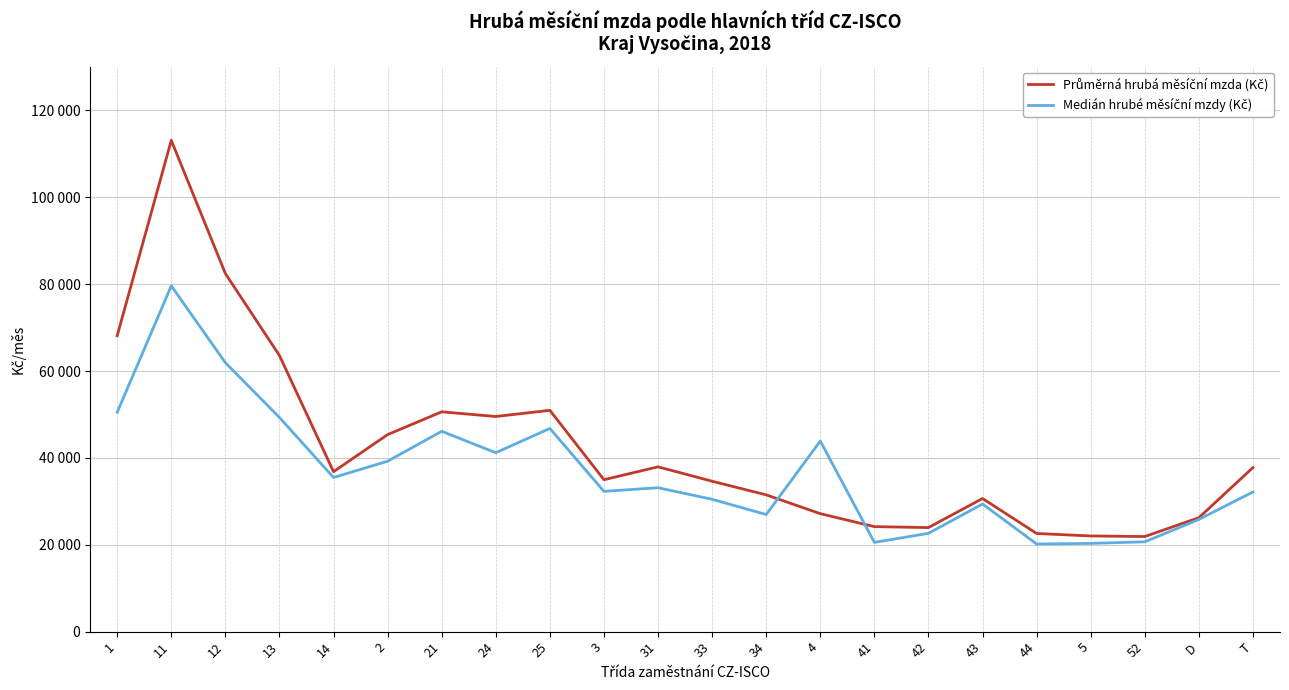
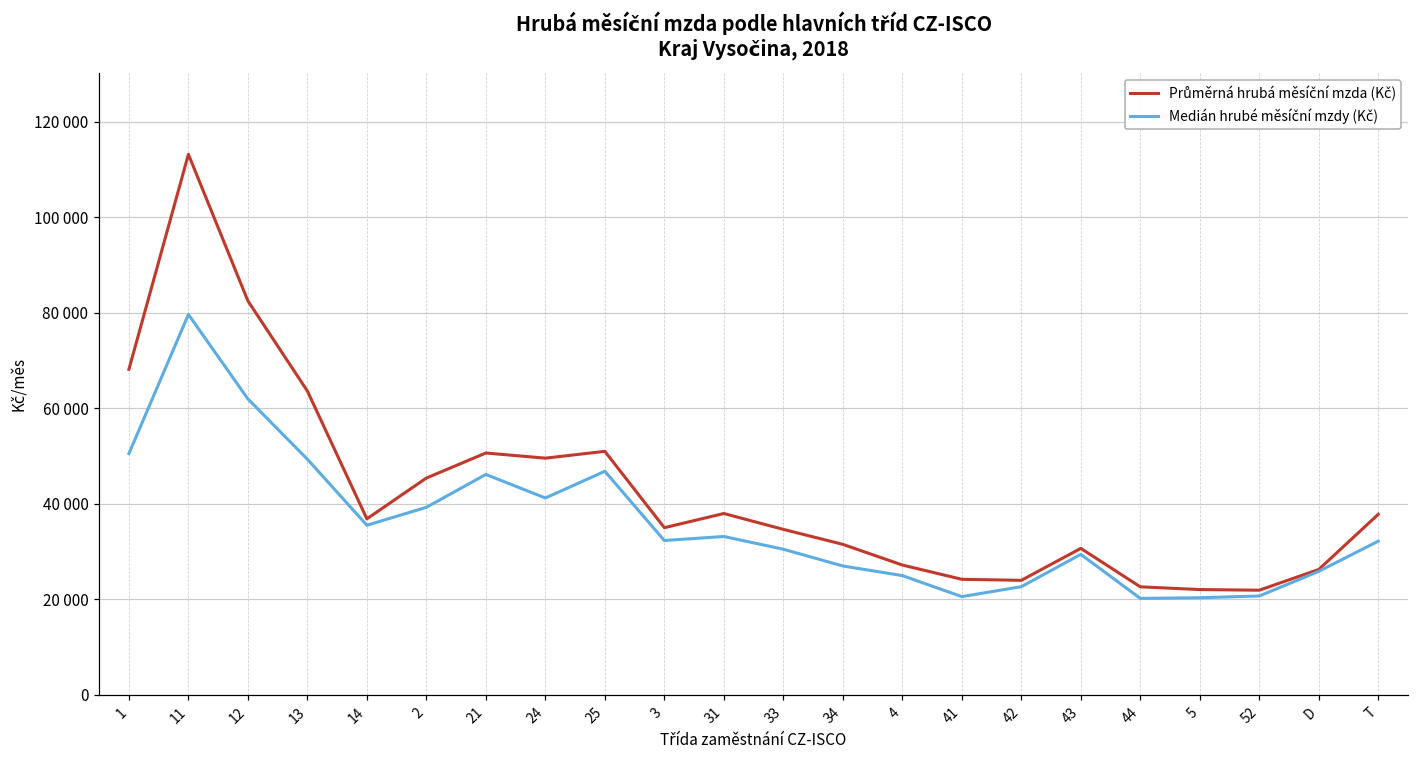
  {
    "Průměrná hrubá měsíční mzda (Kč)": {
      "1": 68000,
      "11": 113000,
      "12": 82000,
      "13": 64000,
      "14": 37000,
      "2": 45000,
      "21": 51000,
      "24": 50000,
      "25": 51000,
      "3": 35000,
      "31": 38000,
      "33": 35000,
      "34": 31000,
      "4": 27000,
      "41": 24000,
      "42": 24000,
      "43": 31000,
      "44": 23000,
      "5": 22000,
      "52": 22000,
      "T": 38000
    },
    "Medián hrubé měsíční mzdy (Kč)": {
      "1": 50000,
      "11": 80000,
      "12": 62000,
      "13": 49000,
      "14": 35000,
      "2": 39000,
      "21": 46000,
      "24": 41000,
      "25": 47000,
      "3": 32000,
      "31": 33000,
      "33": 30000,
      "34": 27000,
-     "4": 44000,
+     "4": 25000,
      "41": 21000,
      "42": 23000,
      "43": 29000,
      "44": 20000,
      "5": 20000,
      "52": 21000,
      "T": 32000
    }
  }
